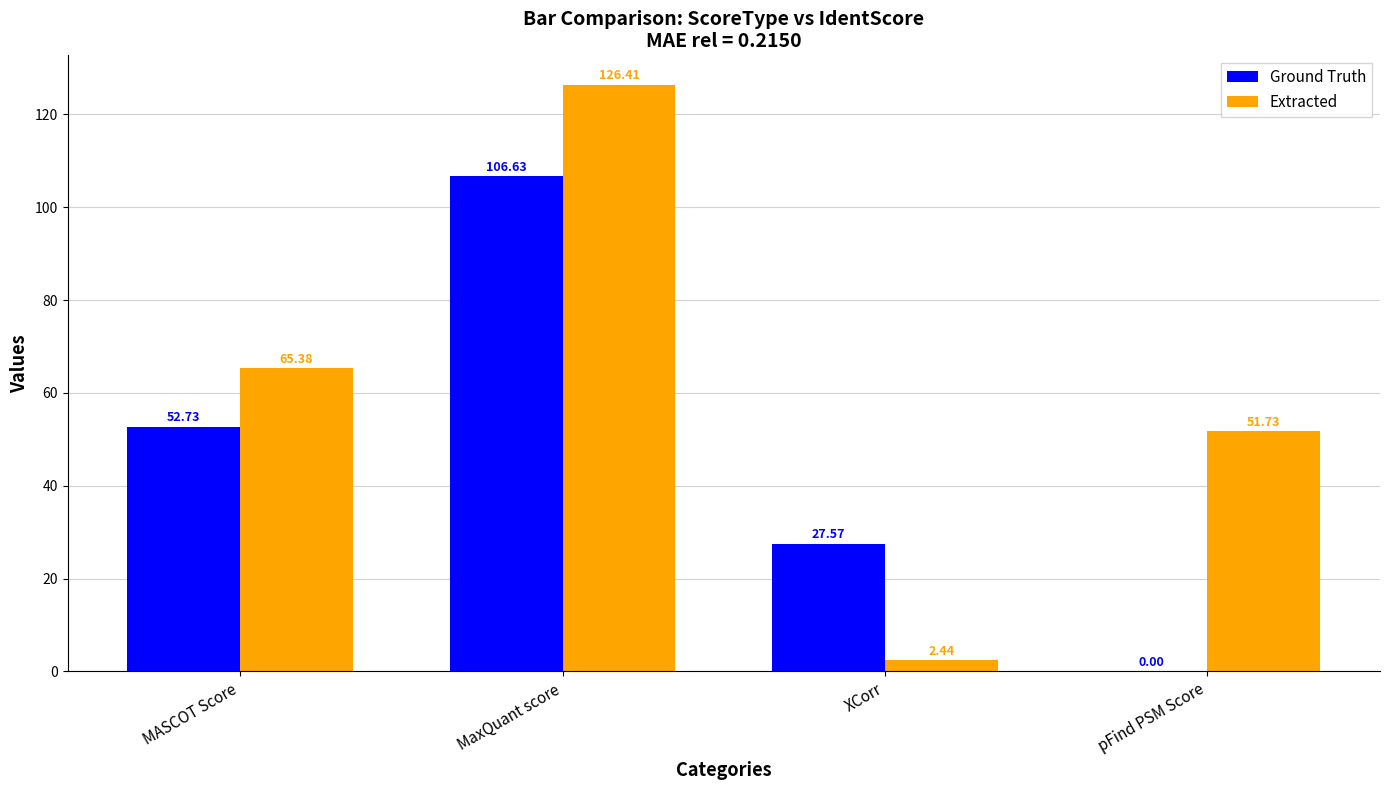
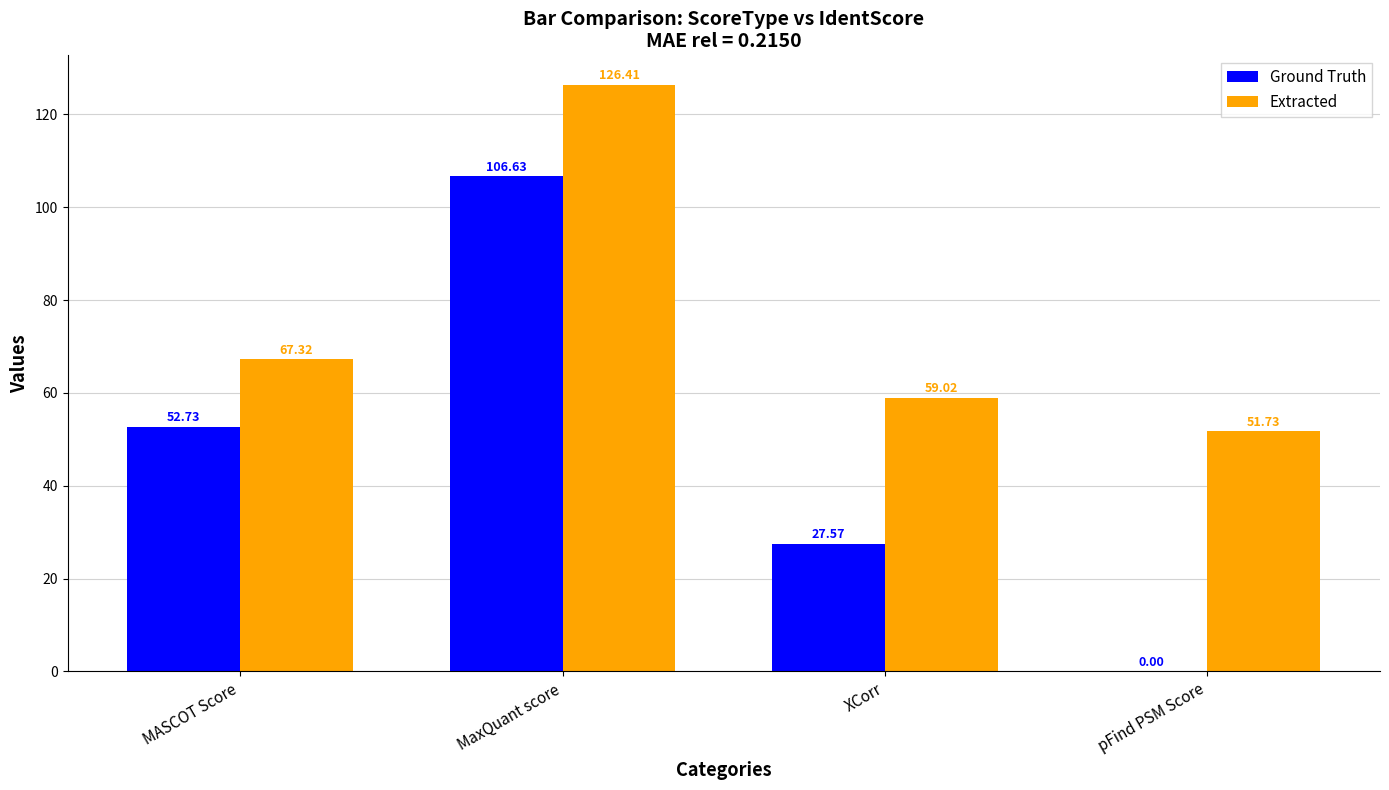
  {
    "Ground Truth": {
      "MASCOT Score": 52.73,
      "MaxQuant score": 106.63,
      "XCorr": 27.57,
      "pFind PSM Score": 0.00
    },
    "Extracted": {
-     "MASCOT Score": 65.38,
+     "MASCOT Score": 67.32,
      "MaxQuant score": 126.41,
-     "XCorr": 2.44,
+     "XCorr": 59.02,
      "pFind PSM Score": 51.73
    }
  }
